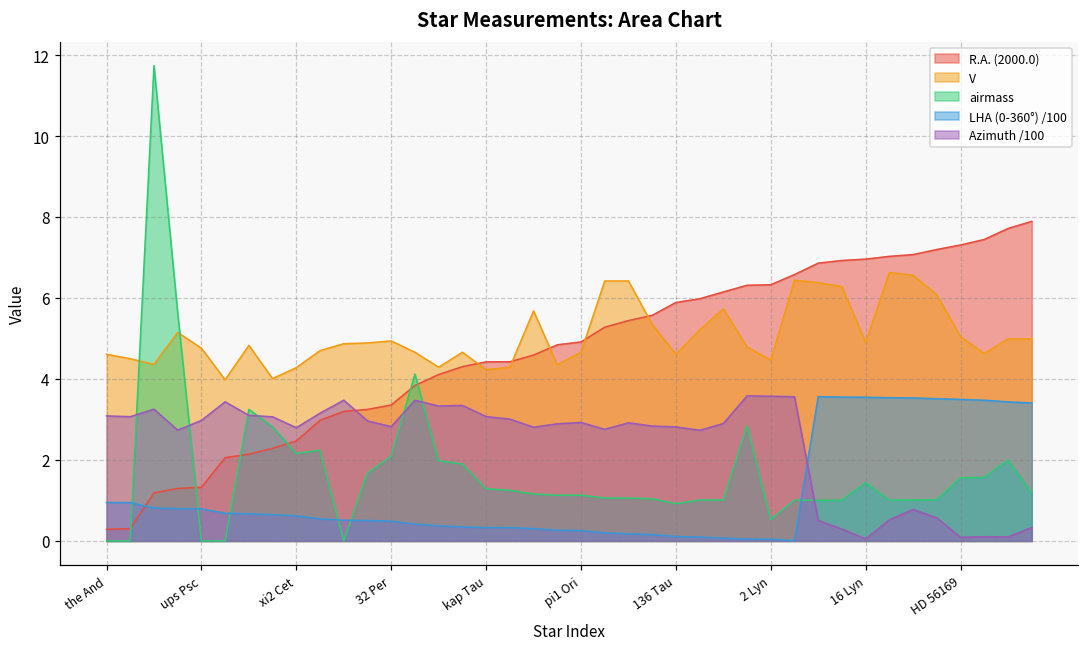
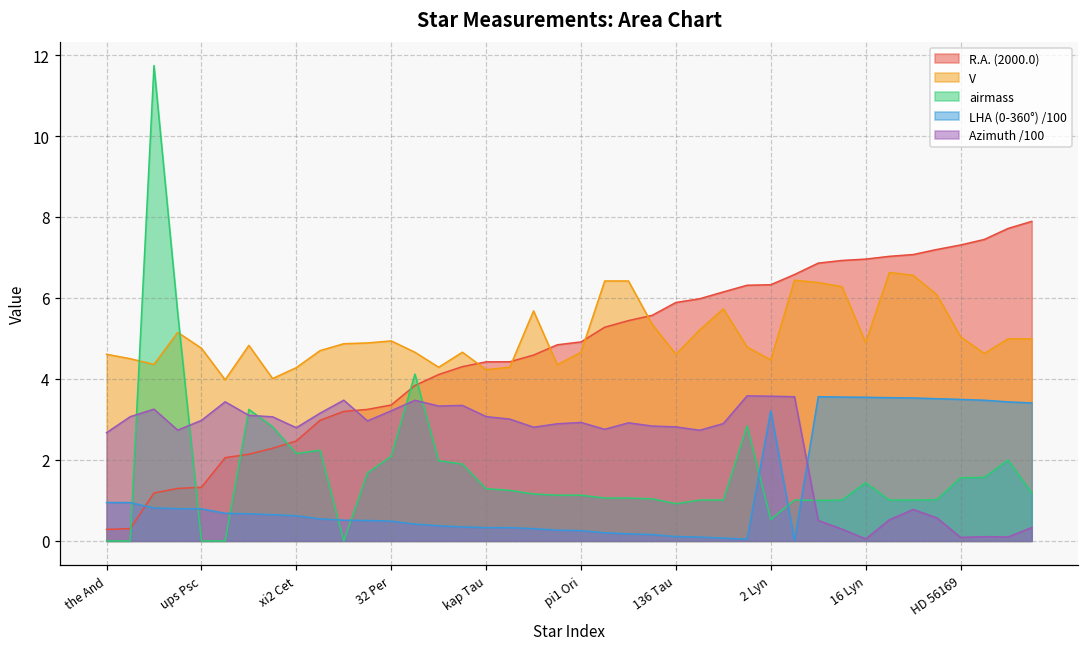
  {
    "R.A. (2000.0)": {
      "the And": 0.3,
      "ups Psc": 1.3,
      "xi2 Cet": 2.5,
      "32 Per": 3.4,
      "kap Tau": 4.4,
      "pi1 Ori": 4.9,
      "136 Tau": 5.9,
      "2 Lyn": 6.3,
      "16 Lyn": 7.0,
      "HD 56169": 7.3
    },
    "V": {
      "the And": 4.6,
      "ups Psc": 4.8,
      "xi2 Cet": 4.3,
      "32 Per": 4.9,
      "kap Tau": 4.2,
      "pi1 Ori": 4.7,
      "136 Tau": 4.6,
      "2 Lyn": 4.5,
      "16 Lyn": 4.9,
      "HD 56169": 5.0
    },
    "airmass": {
      "the And": 0.0,
      "ups Psc": 0.0,
      "xi2 Cet": 2.2,
      "32 Per": 2.1,
      "kap Tau": 1.3,
      "pi1 Ori": 1.1,
      "136 Tau": 0.9,
      "2 Lyn": 0.5,
      "16 Lyn": 1.4,
      "HD 56169": 1.6
    },
    "LHA (0-360°) /100": {
      "the And": 0.9,
      "ups Psc": 0.8,
      "xi2 Cet": 0.6,
      "32 Per": 0.5,
      "kap Tau": 0.3,
      "pi1 Ori": 0.3,
      "136 Tau": 0.1,
-     "2 Lyn": 0.0,
+     "2 Lyn": 3.2,
      "16 Lyn": 3.5,
      "HD 56169": 3.5
    },
    "Azimuth /100": {
-     "the And": 3.1,
+     "the And": 2.7,
      "ups Psc": 3.0,
      "xi2 Cet": 2.8,
-     "32 Per": 2.8,
+     "32 Per": 3.2,
      "kap Tau": 3.1,
      "pi1 Ori": 2.9,
      "136 Tau": 2.8,
      "2 Lyn": 3.6,
      "16 Lyn": 0.1,
      "HD 56169": 0.1
    }
  }
